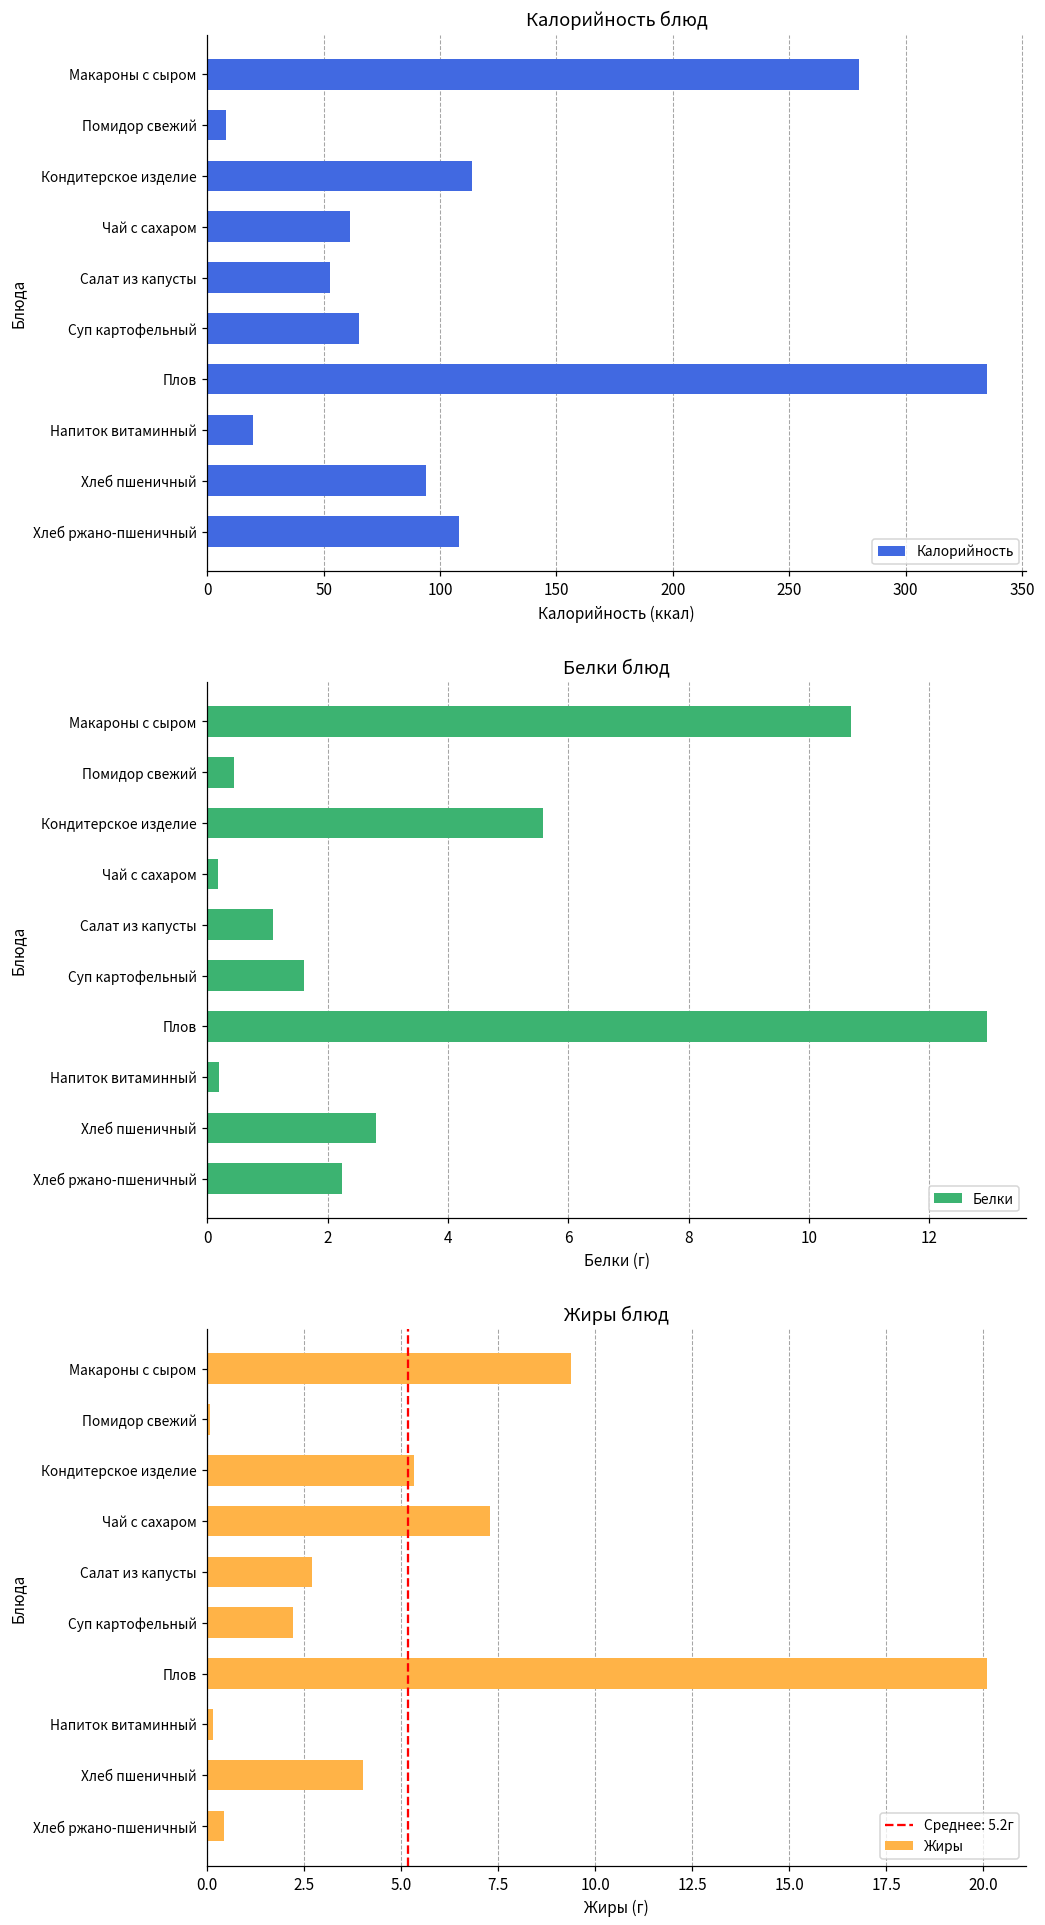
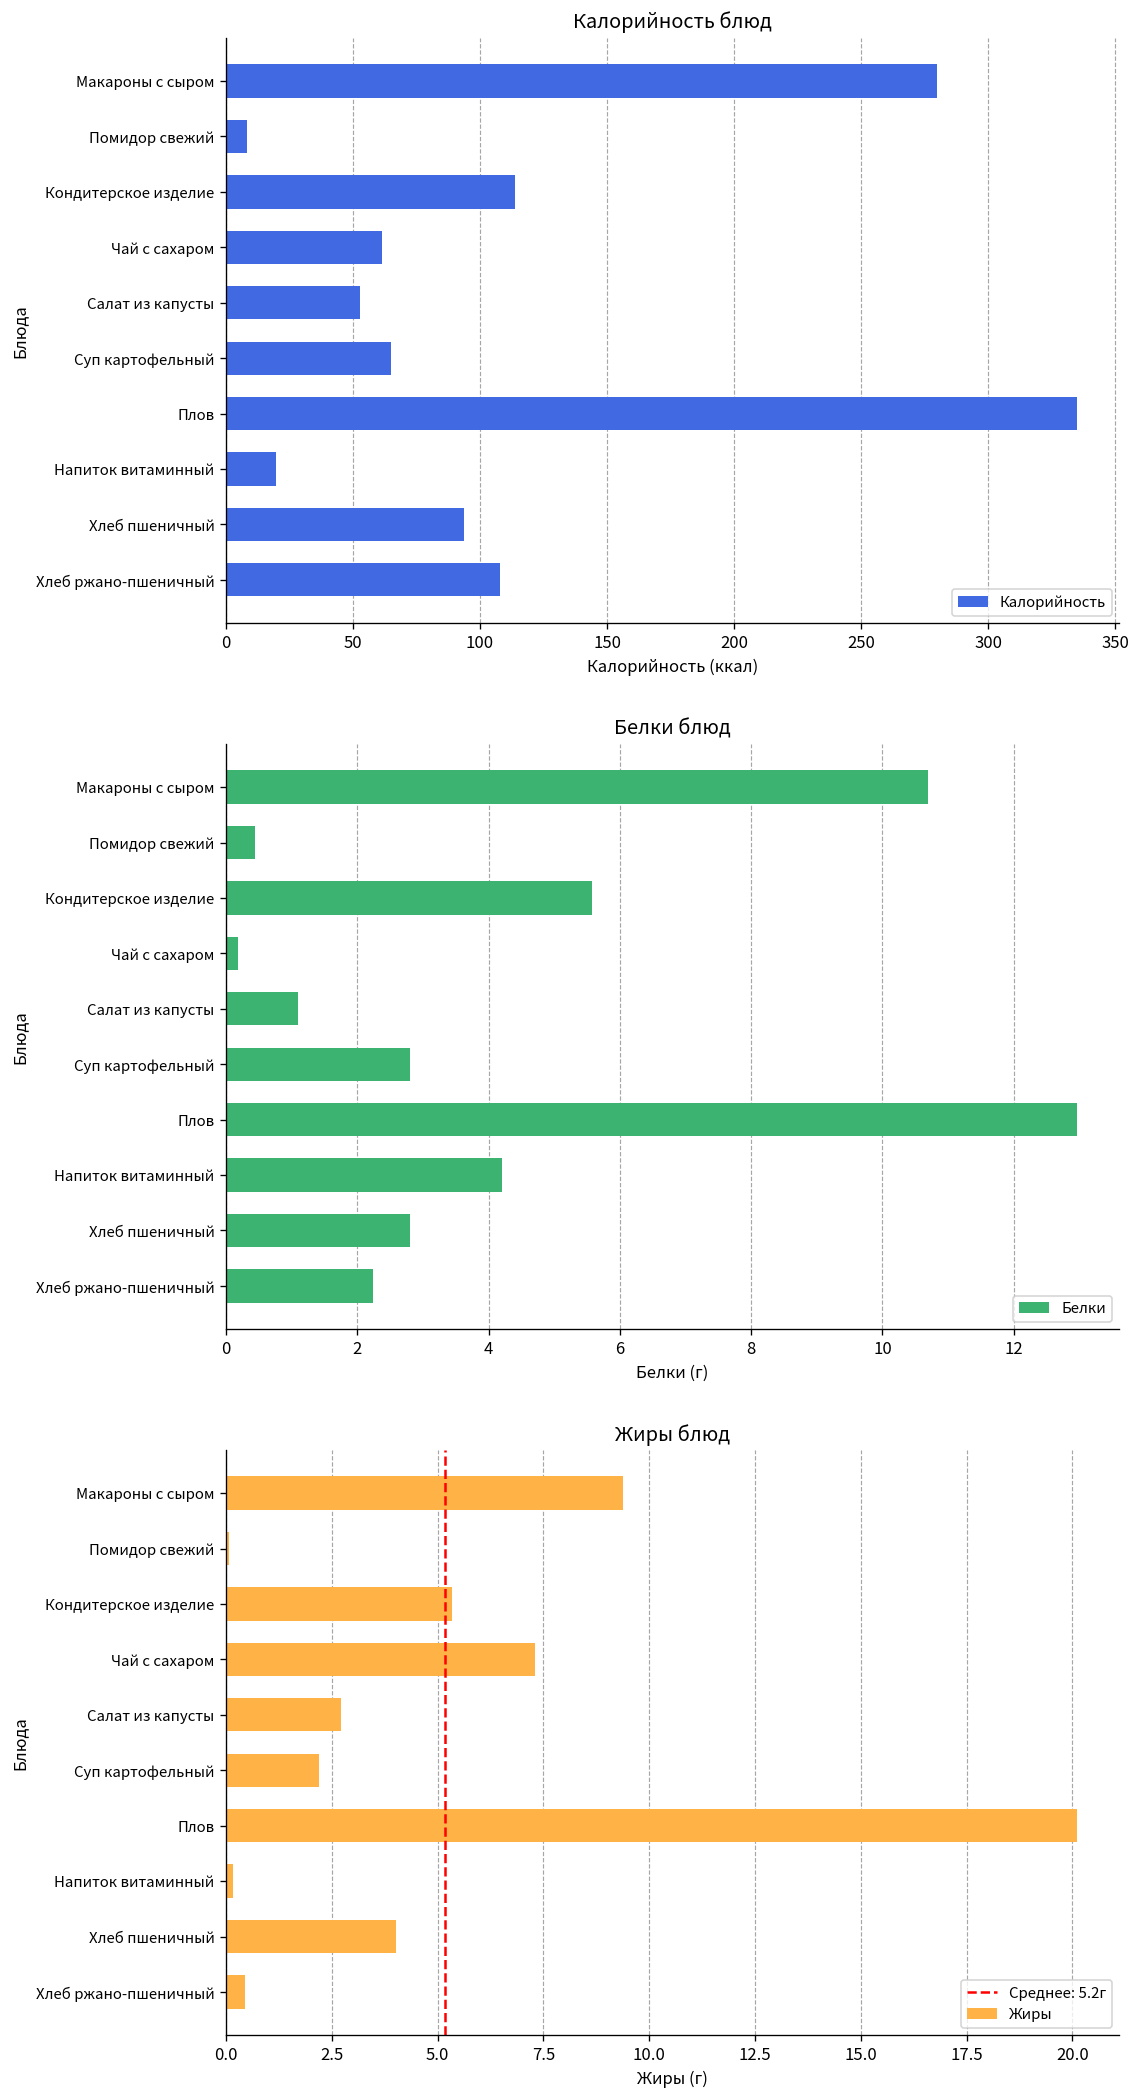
  {
    "Калорийность блюд": {
      "Макароны с сыром": 280,
      "Помидор свежий": 8,
      "Кондитерское изделие": 114,
      "Чай с сахаром": 61,
      "Салат из капусты": 53,
      "Суп картофельный": 65,
      "Плов": 335,
      "Напиток витаминный": 20,
      "Хлеб пшеничный": 94,
      "Хлеб ржано-пшеничный": 108
    },
    "Белки блюд": {
      "Макароны с сыром": 10.7,
      "Помидор свежий": 0.4,
      "Кондитерское изделие": 5.6,
      "Чай с сахаром": 0.2,
      "Салат из капусты": 1.1,
-     "Суп картофельный": 1.6,
+     "Суп картофельный": 2.8,
      "Плов": 13.0,
-     "Напиток витаминный": 0.2,
+     "Напиток витаминный": 4.2,
      "Хлеб пшеничный": 2.8,
      "Хлеб ржано-пшеничный": 2.2
    },
    "Жиры блюд": {
      "Макароны с сыром": 9.4,
      "Помидор свежий": 0.1,
      "Кондитерское изделие": 5.3,
      "Чай с сахаром": 7.3,
      "Салат из капусты": 2.7,
      "Суп картофельный": 2.2,
      "Плов": 20.1,
      "Напиток витаминный": 0.2,
      "Хлеб пшеничный": 4.0,
      "Хлеб ржано-пшеничный": 0.4
    }
  }
